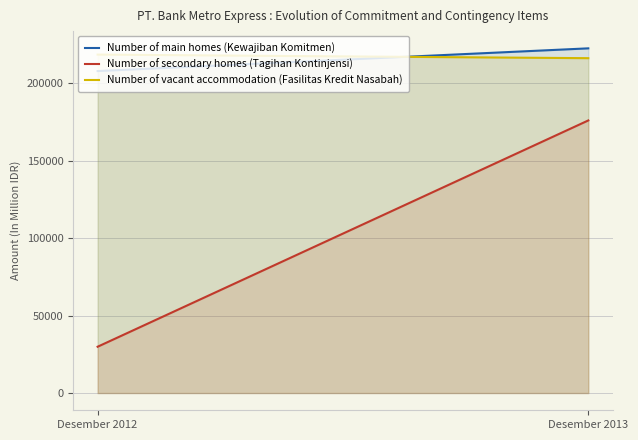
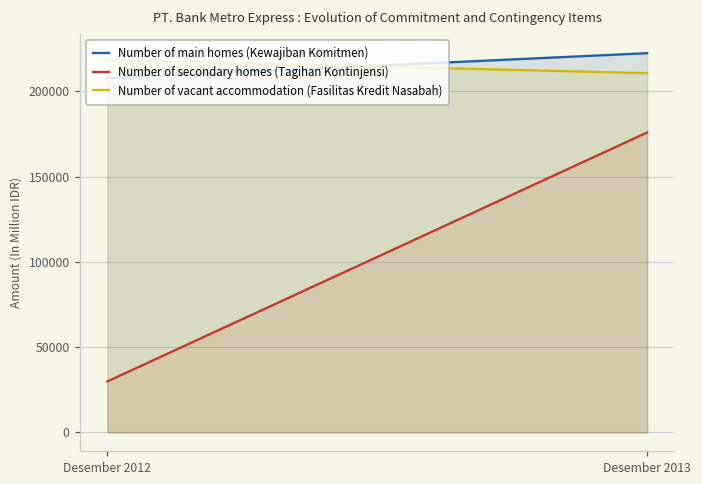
  {
    "Number of main homes (Kewajiban Komitmen)": {
      "Desember 2013": 222000
    },
    "Number of secondary homes (Tagihan Kontinjensi)": {
      "Desember 2012": 30000,
      "Desember 2013": 176000
    },
    "Number of vacant accommodation (Fasilitas Kredit Nasabah)": {
-     "Desember 2013": 216000
+     "Desember 2013": 211000
    }
  }
